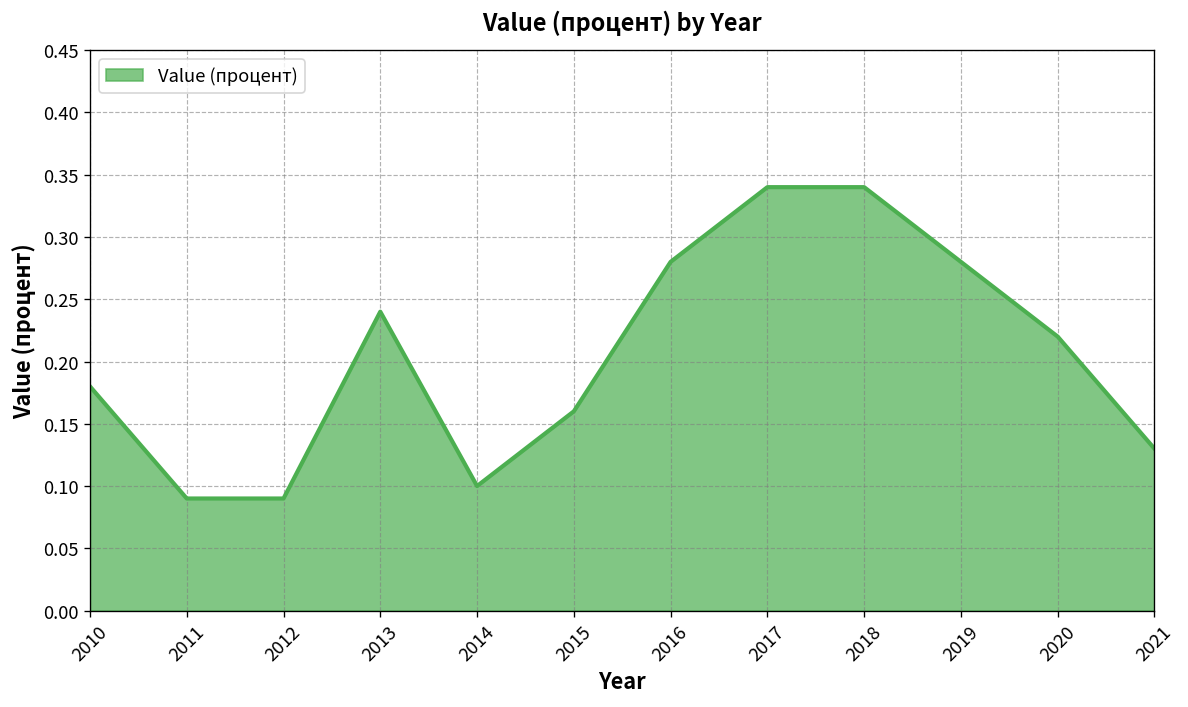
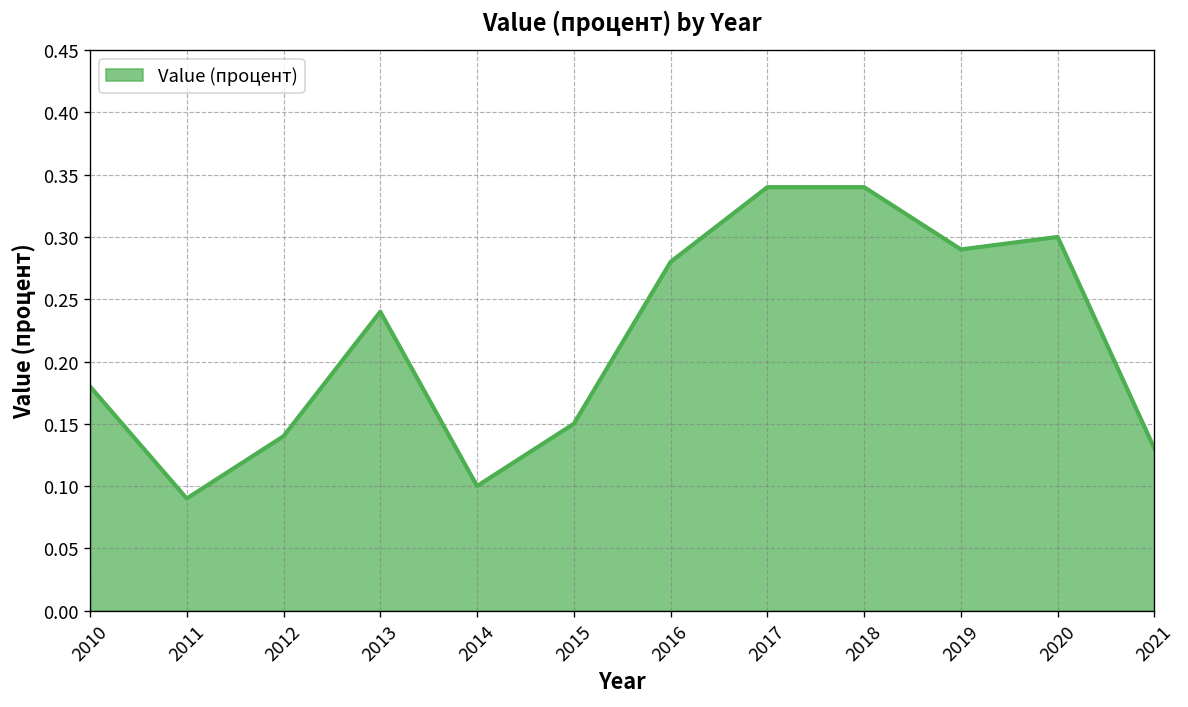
  {
    "2010": 0.18,
    "2011": 0.09,
-   "2012": 0.09,
+   "2012": 0.14,
    "2013": 0.24,
    "2014": 0.10,
-   "2015": 0.16,
+   "2015": 0.15,
    "2016": 0.28,
    "2017": 0.34,
    "2018": 0.34,
-   "2019": 0.28,
-   "2020": 0.22,
+   "2019": 0.29,
+   "2020": 0.30,
    "2021": 0.13
  }
